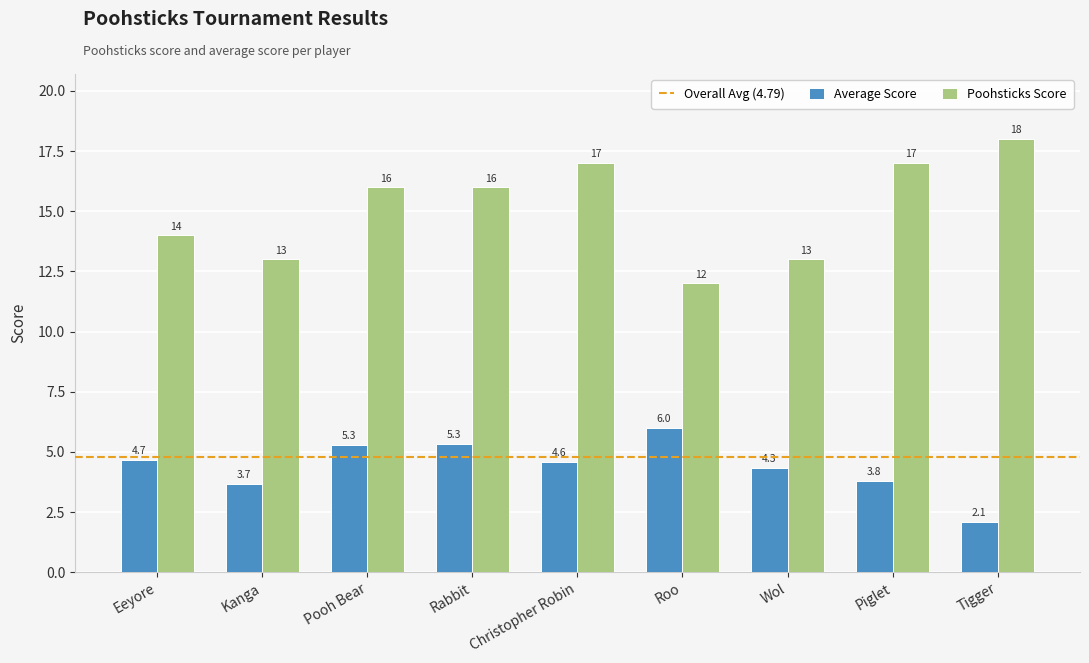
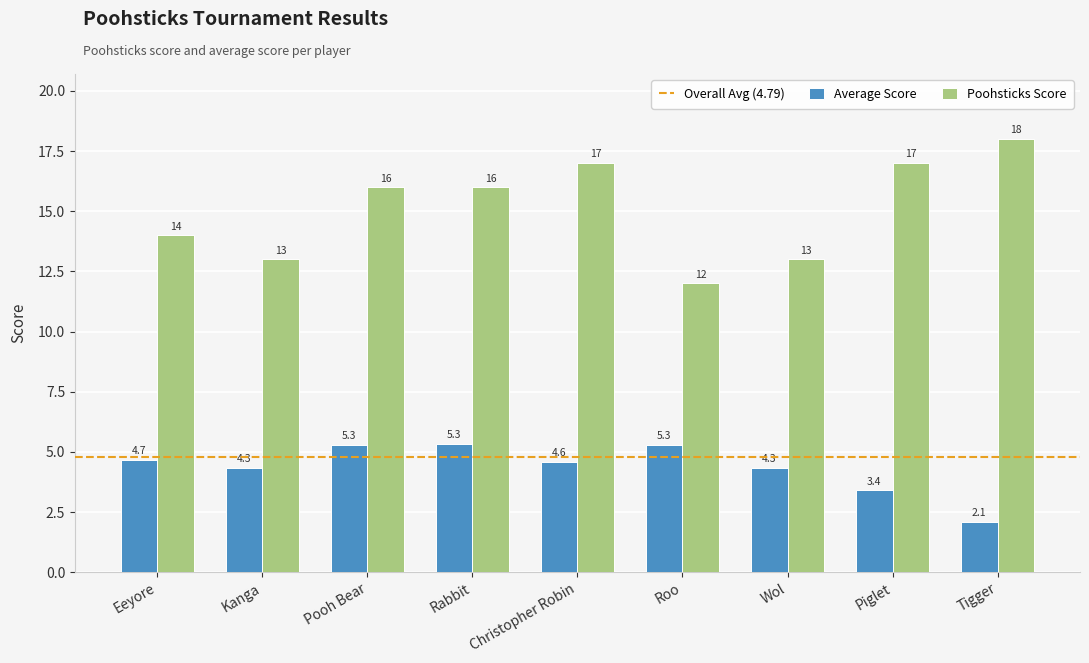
  {
    "Average Score": {
      "Eeyore": 4.7,
-     "Kanga": 3.7,
+     "Kanga": 4.3,
      "Pooh Bear": 5.3,
      "Rabbit": 5.3,
      "Christopher Robin": 4.6,
-     "Roo": 6.0,
+     "Roo": 5.3,
      "Wol": 4.3,
-     "Piglet": 3.8,
+     "Piglet": 3.4,
      "Tigger": 2.1
    },
    "Poohsticks Score": {
      "Eeyore": 14,
      "Kanga": 13,
      "Pooh Bear": 16,
      "Rabbit": 16,
      "Christopher Robin": 17,
      "Roo": 12,
      "Wol": 13,
      "Piglet": 17,
      "Tigger": 18
    }
  }
